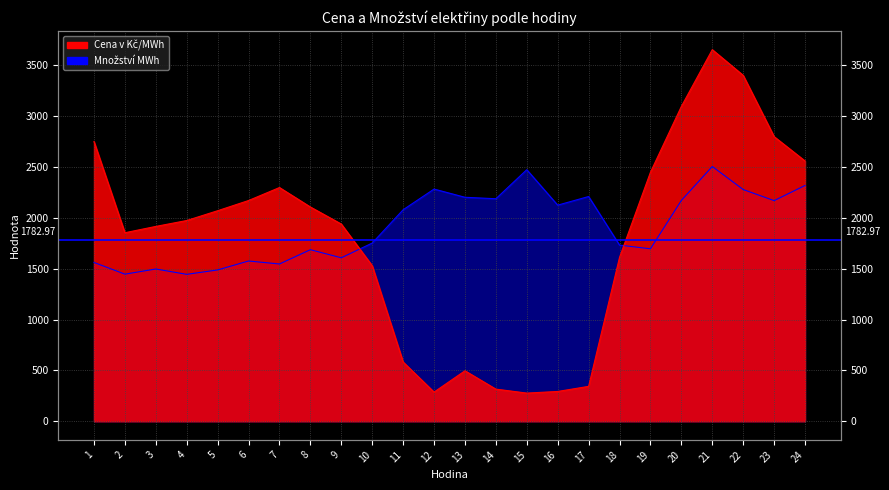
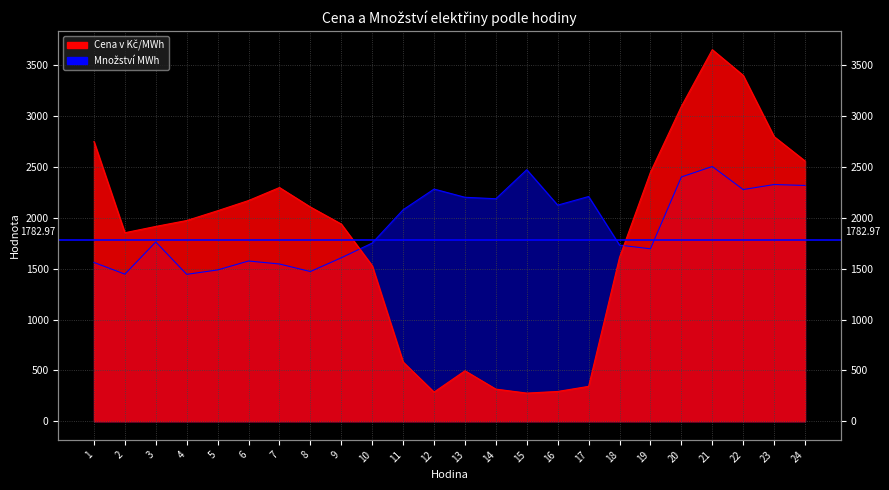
  {
    "Množství MWh": {
      "1": 1560,
      "2": 1450,
-     "3": 1500,
+     "3": 1760,
      "4": 1450,
      "5": 1490,
      "6": 1580,
      "7": 1550,
-     "8": 1690,
+     "8": 1470,
      "9": 1610,
      "10": 1750,
      "11": 2080,
      "12": 2280,
      "13": 2200,
      "14": 2190,
      "15": 2470,
      "16": 2130,
      "17": 2210,
      "18": 1730,
      "19": 1700,
-     "20": 2170,
+     "20": 2400,
      "21": 2510,
      "22": 2280,
-     "23": 2170,
+     "23": 2330,
      "24": 2320
    },
    "Cena v Kč/MWh": {
      "1": 2750,
      "2": 1850,
      "3": 1920,
      "4": 1970,
      "5": 2070,
      "6": 2170,
      "7": 2300,
      "8": 2110,
      "9": 1940,
      "10": 1530,
      "11": 580,
      "12": 290,
      "13": 500,
      "14": 320,
      "15": 280,
      "16": 290,
      "17": 340,
      "18": 1610,
      "19": 2450,
      "20": 3100,
      "21": 3660,
      "22": 3400,
      "23": 2800,
      "24": 2560
    }
  }
